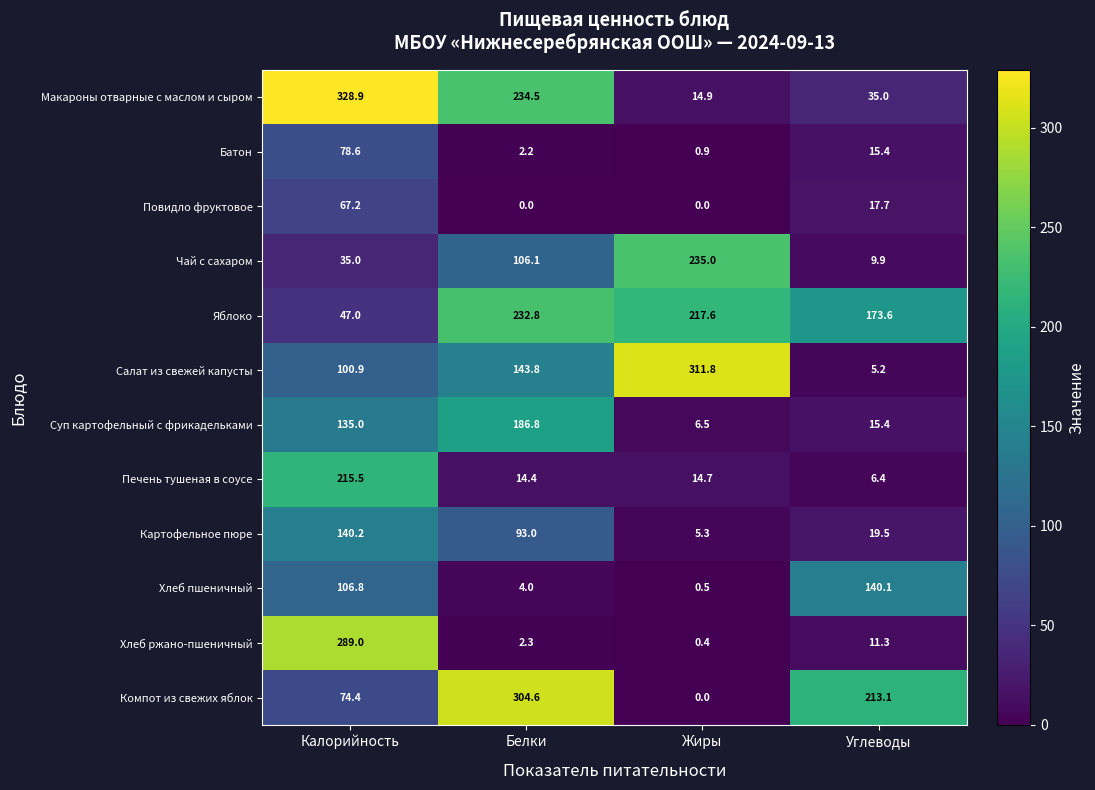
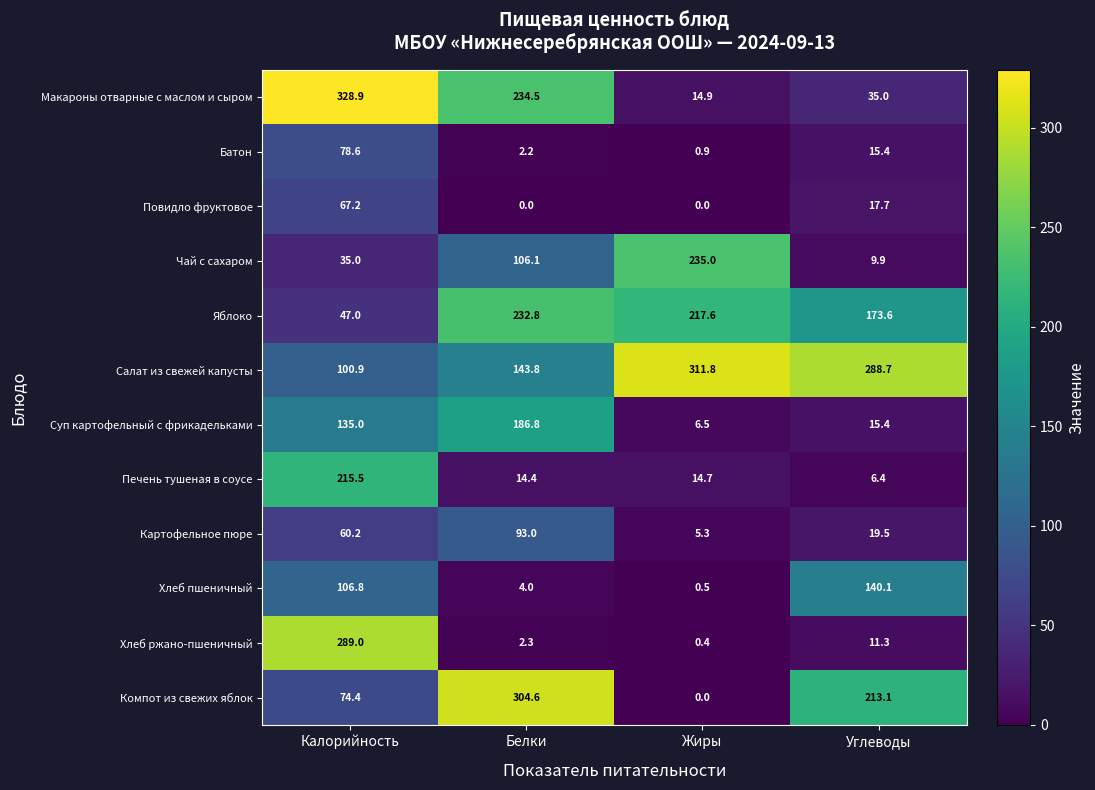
  {
    "Макароны отварные с маслом и сыром": {
      "Калорийность": 328.9,
      "Белки": 234.5,
      "Жиры": 14.9,
      "Углеводы": 35.0
    },
    "Батон": {
      "Калорийность": 78.6,
      "Белки": 2.2,
      "Жиры": 0.9,
      "Углеводы": 15.4
    },
    "Повидло фруктовое": {
      "Калорийность": 67.2,
      "Белки": 0.0,
      "Жиры": 0.0,
      "Углеводы": 17.7
    },
    "Чай с сахаром": {
      "Калорийность": 35.0,
      "Белки": 106.1,
      "Жиры": 235.0,
      "Углеводы": 9.9
    },
    "Яблоко": {
      "Калорийность": 47.0,
      "Белки": 232.8,
      "Жиры": 217.6,
      "Углеводы": 173.6
    },
    "Салат из свежей капусты": {
      "Калорийность": 100.9,
      "Белки": 143.8,
      "Жиры": 311.8,
-     "Углеводы": 5.2
+     "Углеводы": 288.7
    },
    "Суп картофельный с фрикадельками": {
      "Калорийность": 135.0,
      "Белки": 186.8,
      "Жиры": 6.5,
      "Углеводы": 15.4
    },
    "Печень тушеная в соусе": {
      "Калорийность": 215.5,
      "Белки": 14.4,
      "Жиры": 14.7,
      "Углеводы": 6.4
    },
    "Картофельное пюре": {
-     "Калорийность": 140.2,
+     "Калорийность": 60.2,
      "Белки": 93.0,
      "Жиры": 5.3,
      "Углеводы": 19.5
    },
    "Хлеб пшеничный": {
      "Калорийность": 106.8,
      "Белки": 4.0,
      "Жиры": 0.5,
      "Углеводы": 140.1
    },
    "Хлеб ржано-пшеничный": {
      "Калорийность": 289.0,
      "Белки": 2.3,
      "Жиры": 0.4,
      "Углеводы": 11.3
    },
    "Компот из свежих яблок": {
      "Калорийность": 74.4,
      "Белки": 304.6,
      "Жиры": 0.0,
      "Углеводы": 213.1
    }
  }
